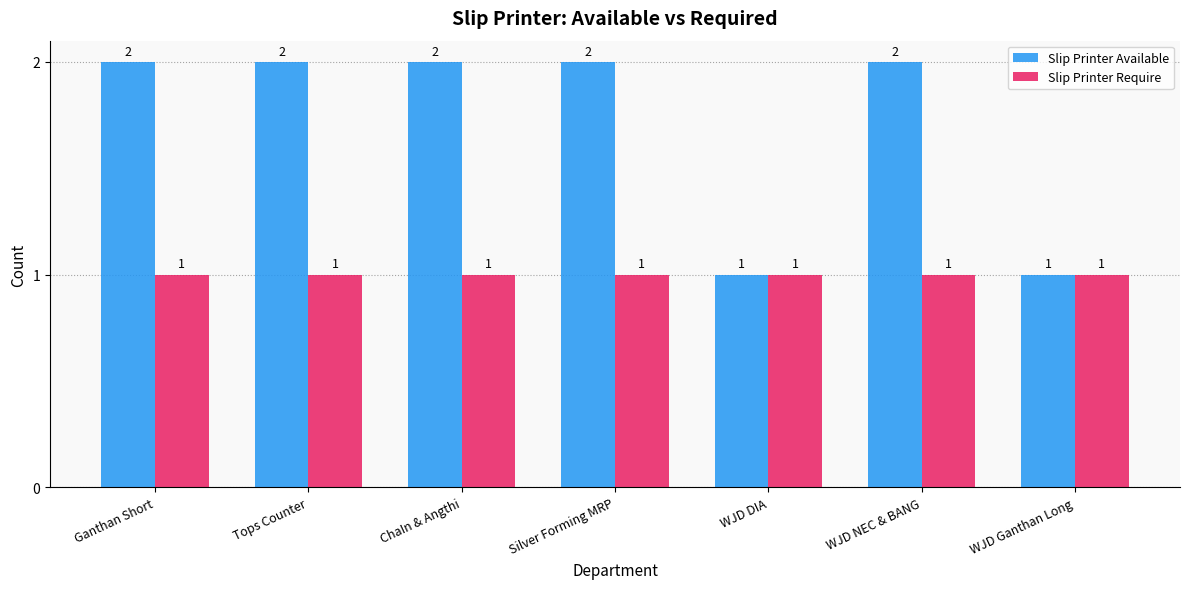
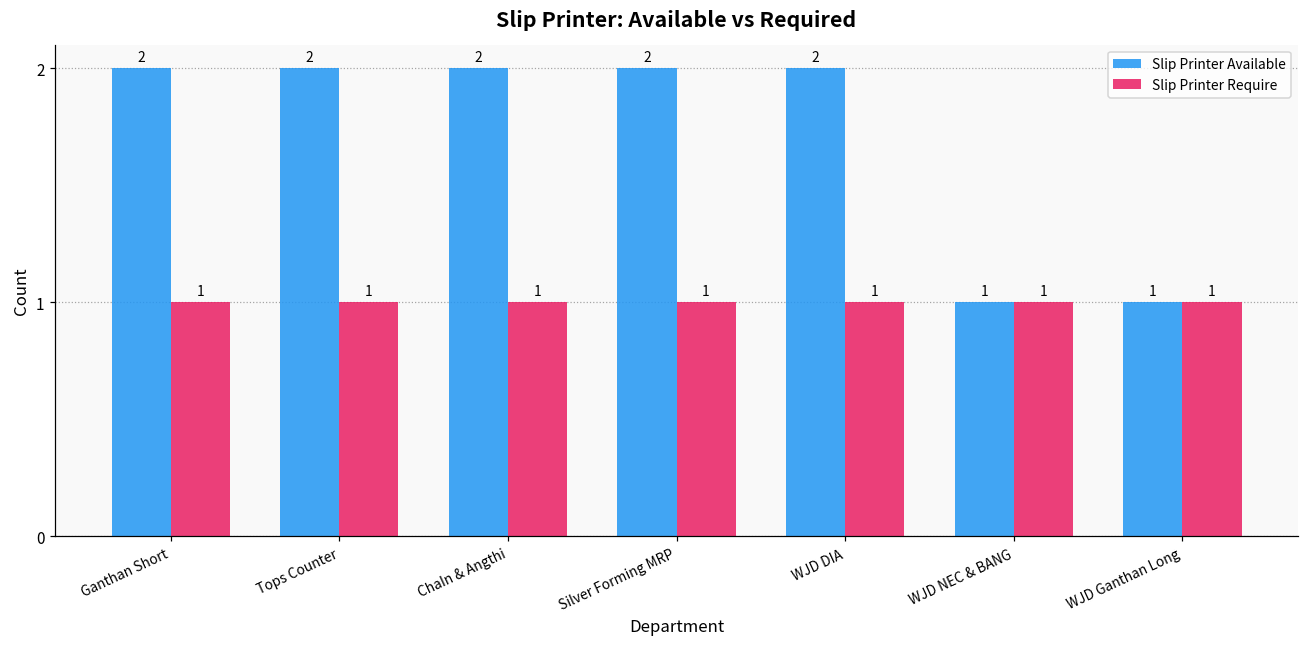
  {
    "Slip Printer Available": {
      "Ganthan Short": 2,
      "Tops Counter": 2,
      "ChaIn & Angthi": 2,
      "Silver Forming MRP": 2,
-     "WJD DIA": 1,
-     "WJD NEC & BANG": 2,
+     "WJD DIA": 2,
+     "WJD NEC & BANG": 1,
      "WJD Ganthan Long": 1
    },
    "Slip Printer Require": {
      "Ganthan Short": 1,
      "Tops Counter": 1,
      "ChaIn & Angthi": 1,
      "Silver Forming MRP": 1,
      "WJD DIA": 1,
      "WJD NEC & BANG": 1,
      "WJD Ganthan Long": 1
    }
  }
